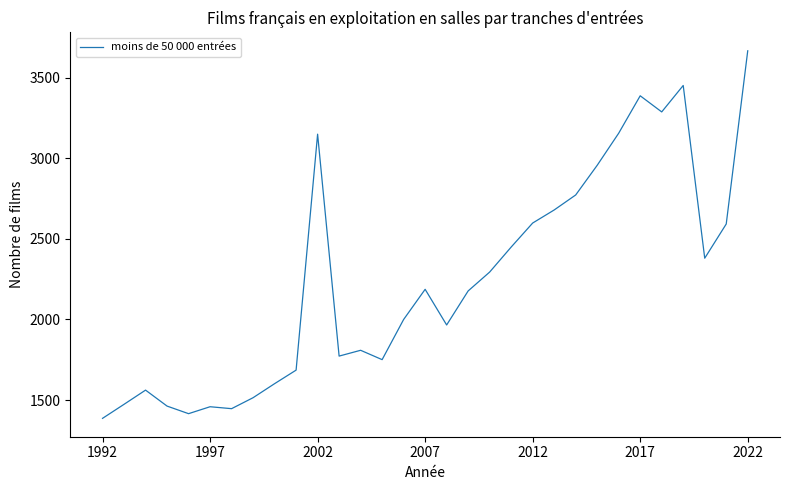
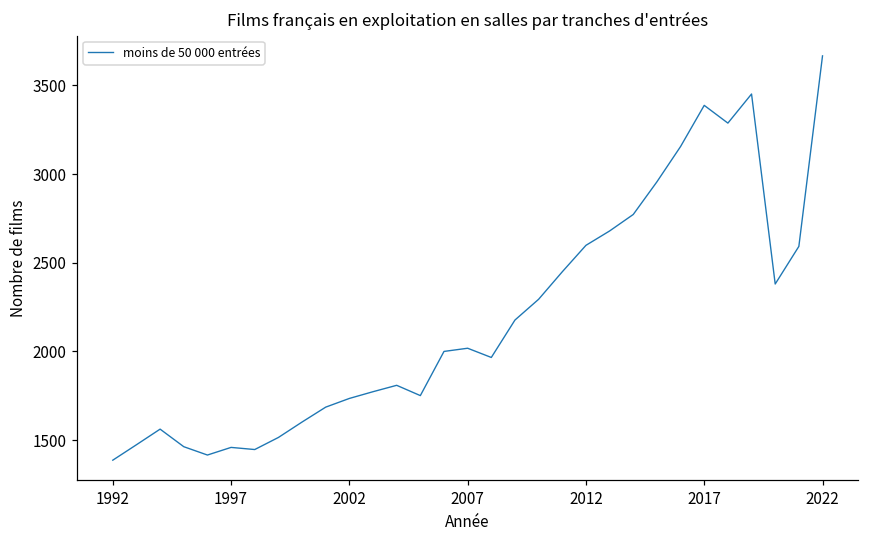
  {
    "1992": 1390,
    "1997": 1460,
-   "2002": 3150,
-   "2007": 2190,
+   "2002": 1740,
+   "2007": 2020,
    "2012": 2600,
    "2017": 3390,
    "2022": 3670
  }
